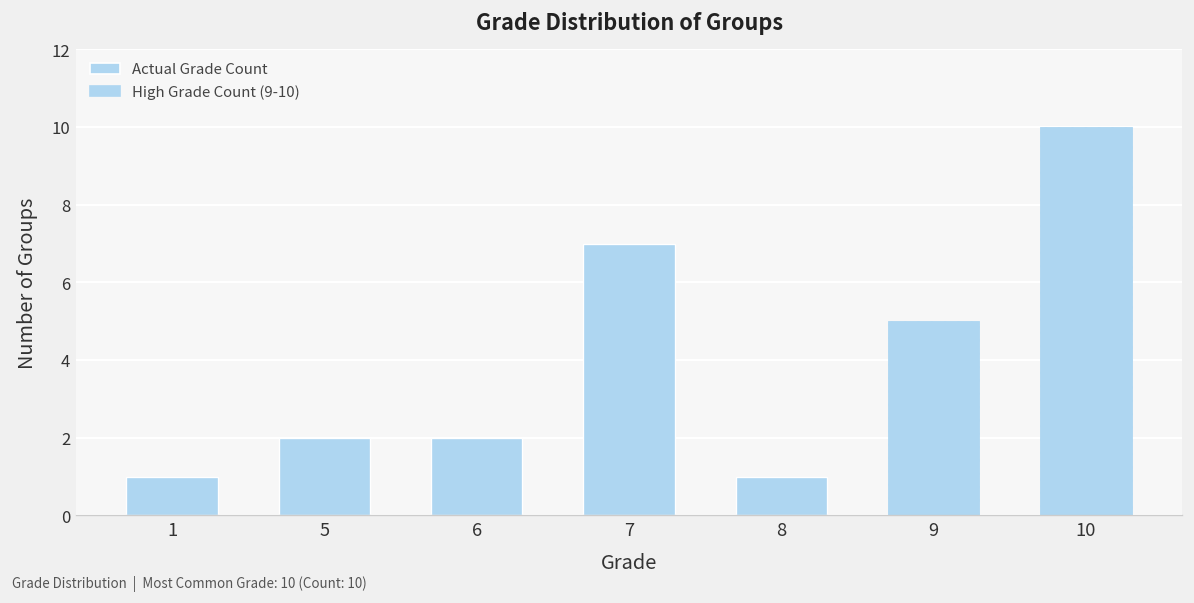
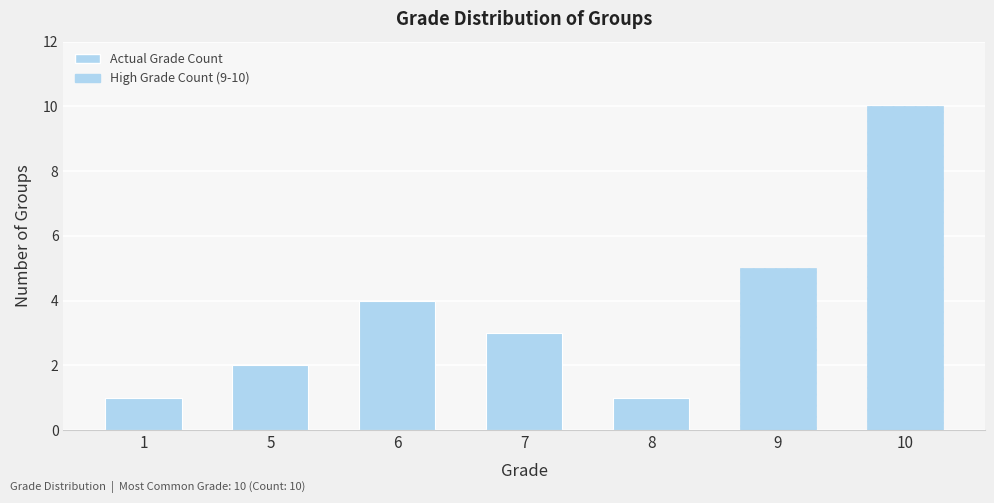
  {
    "1": 1,
    "5": 2,
-   "6": 2,
-   "7": 7,
+   "6": 4,
+   "7": 3,
    "8": 1,
    "9": 5,
    "10": 10
  }
